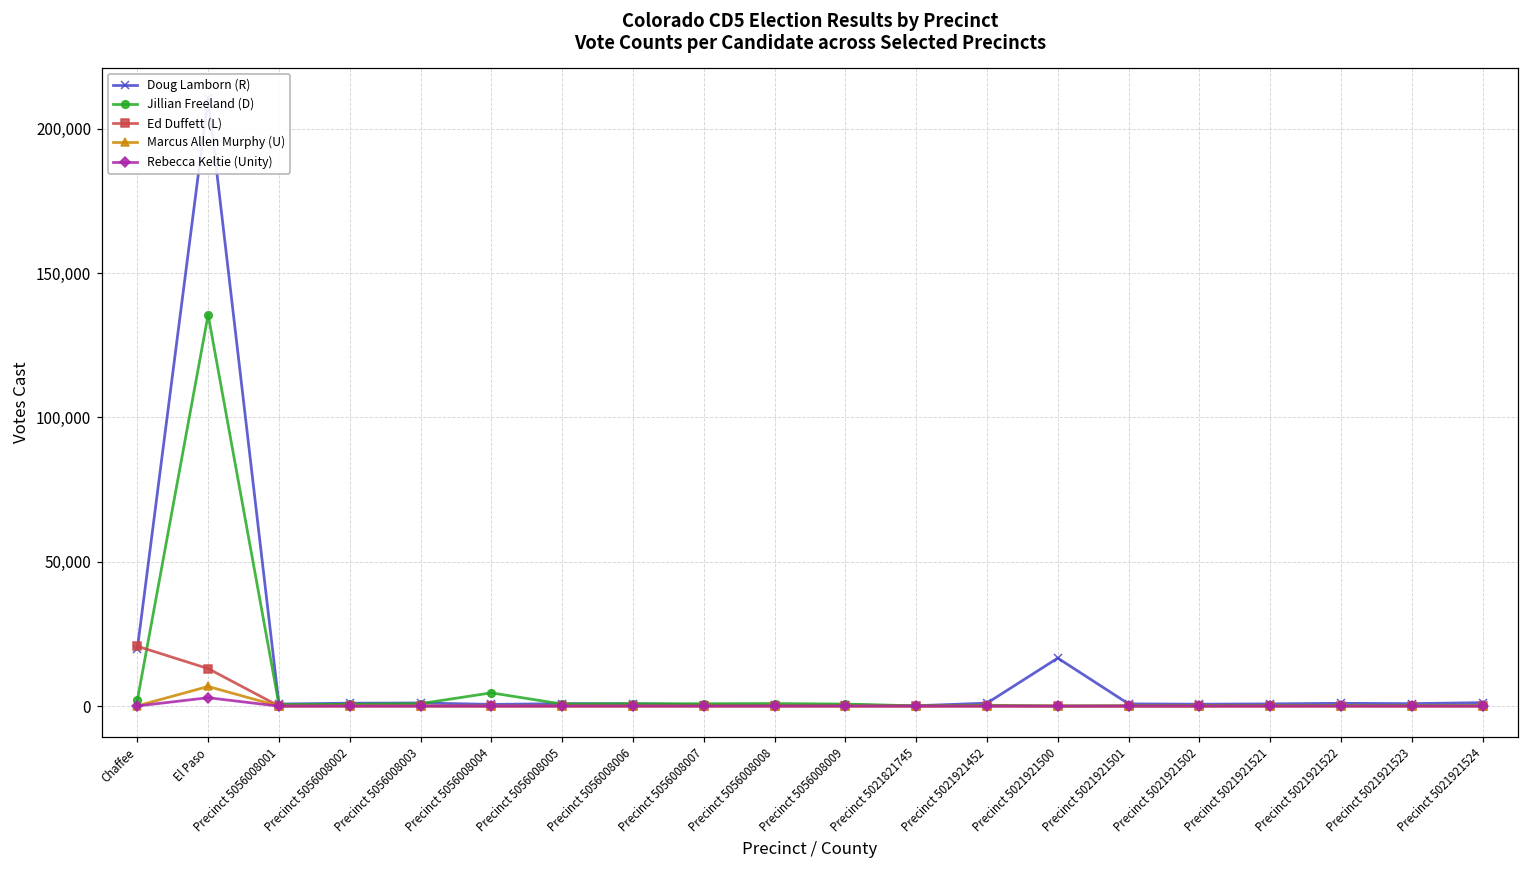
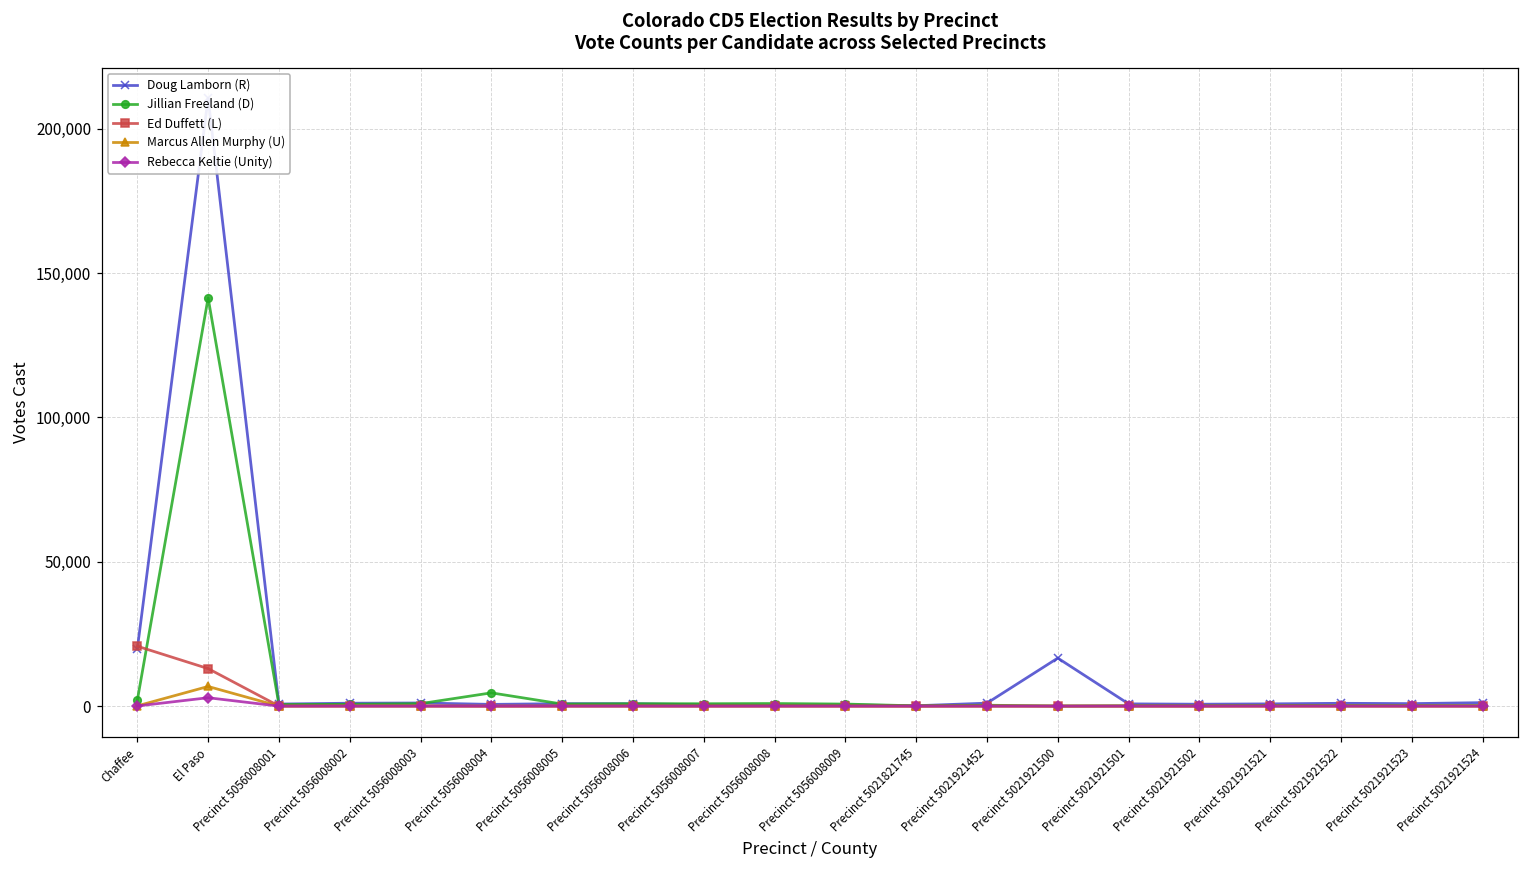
  {
    "Doug Lamborn (R)": {
      "Precinct 5021921500": "17,000",
      "Precinct 5021921524": "1,000"
    },
    "Jillian Freeland (D)": {
      "Chaffee": "2,000",
-     "El Paso": "136,000",
+     "El Paso": "141,000",
      "Precinct 5056008004": "5,000"
    },
    "Ed Duffett (L)": {
      "El Paso": "13,000"
    },
    "Marcus Allen Murphy (U)": {
      "El Paso": "7,000"
    },
    "Rebecca Keltie (Unity)": {
      "El Paso": "3,000"
    }
  }
